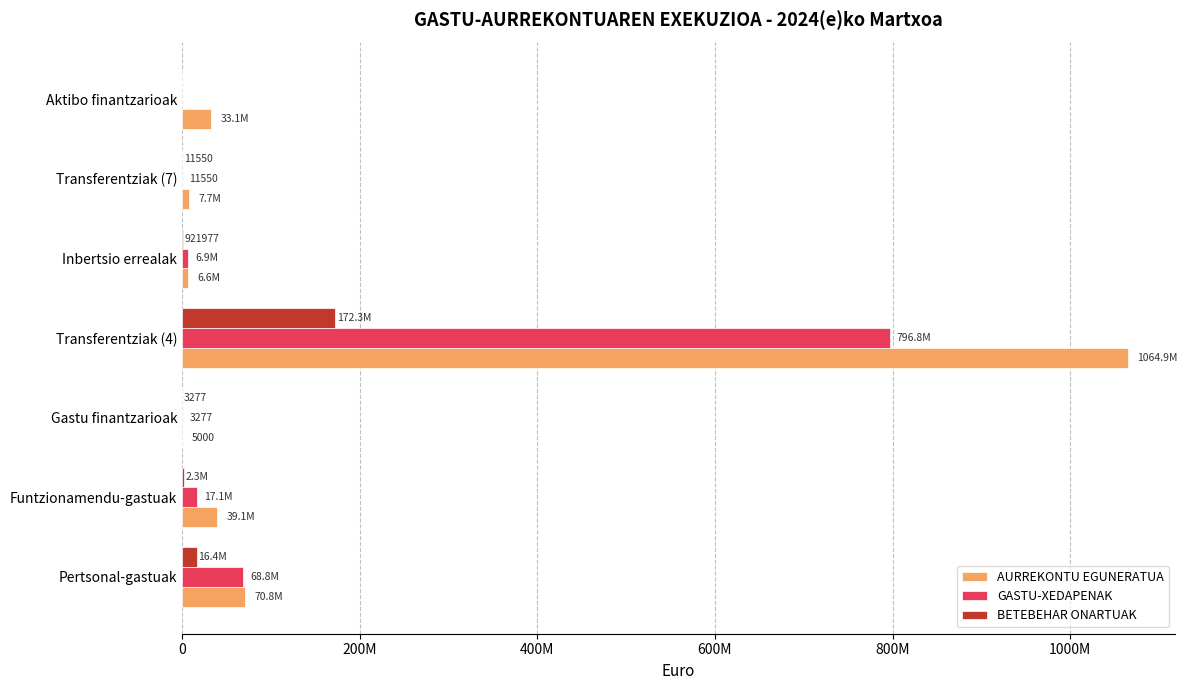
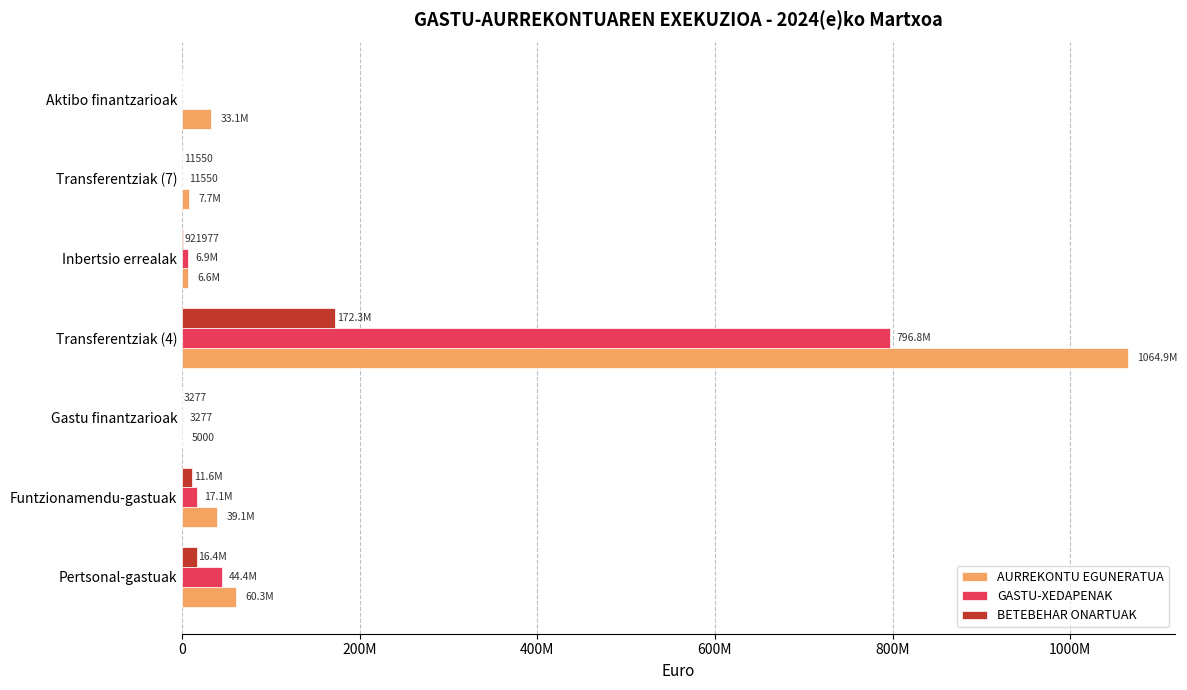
  {
    "AURREKONTU EGUNERATUA": {
      "Aktibo finantzarioak": "33.1M",
      "Transferentziak (7)": "7.7M",
      "Inbertsio errealak": "6.6M",
      "Transferentziak (4)": "1064.9M",
      "Gastu finantzarioak": "5000",
      "Funtzionamendu-gastuak": "39.1M",
-     "Pertsonal-gastuak": "70.8M"
+     "Pertsonal-gastuak": "60.3M"
    },
    "GASTU-XEDAPENAK": {
      "Transferentziak (7)": "11550",
      "Inbertsio errealak": "6.9M",
      "Transferentziak (4)": "796.8M",
      "Gastu finantzarioak": "3277",
      "Funtzionamendu-gastuak": "17.1M",
-     "Pertsonal-gastuak": "68.8M"
+     "Pertsonal-gastuak": "44.4M"
    },
    "BETEBEHAR ONARTUAK": {
      "Transferentziak (7)": "11550",
      "Inbertsio errealak": "921977",
      "Transferentziak (4)": "172.3M",
      "Gastu finantzarioak": "3277",
-     "Funtzionamendu-gastuak": "2.3M",
+     "Funtzionamendu-gastuak": "11.6M",
      "Pertsonal-gastuak": "16.4M"
    }
  }
